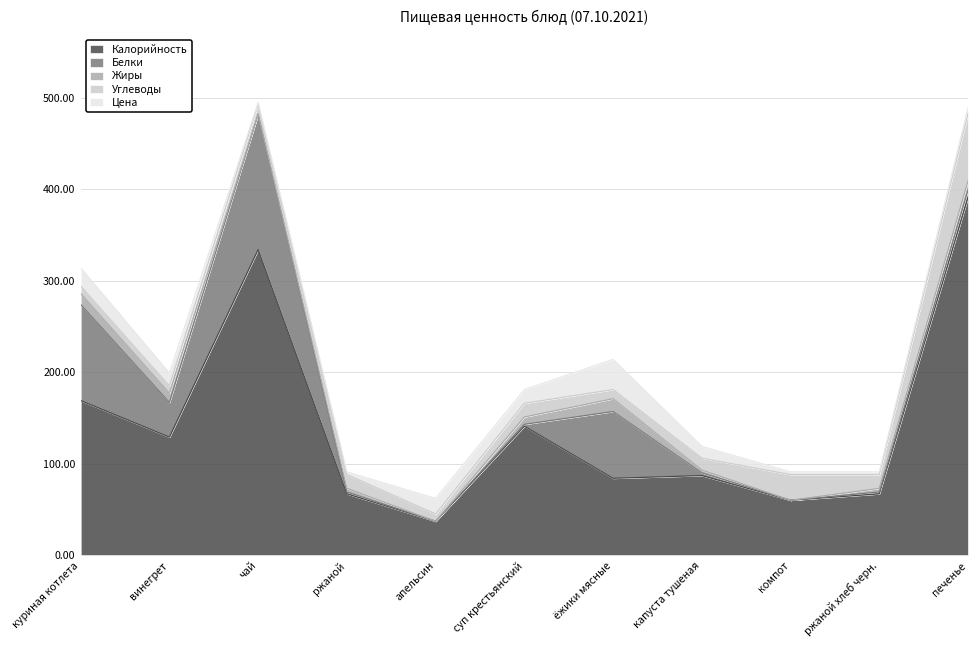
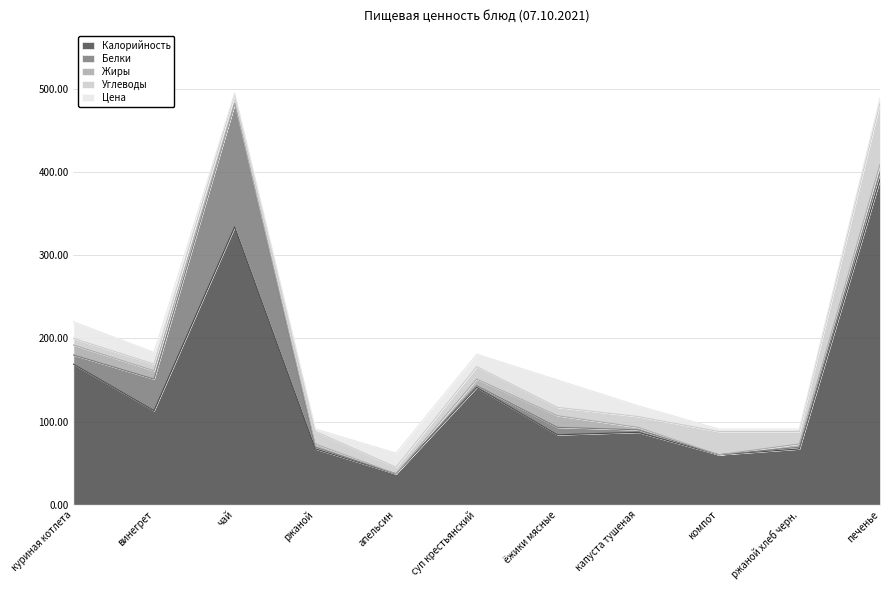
  {
    "Калорийность": {
      "куриная котлета": 170,
-     "винегрет": 130,
+     "винегрет": 110,
      "чай": 330,
      "ёжики мясные": 80,
      "печенье": 390
    },
    "Белки": {
-     "куриная котлета": 110,
+     "куриная котлета": 10,
      "винегрет": 40,
-     "ёжики мясные": 70,
+     "ёжики мясные": 10,
      "печенье": 10
    }
  }
